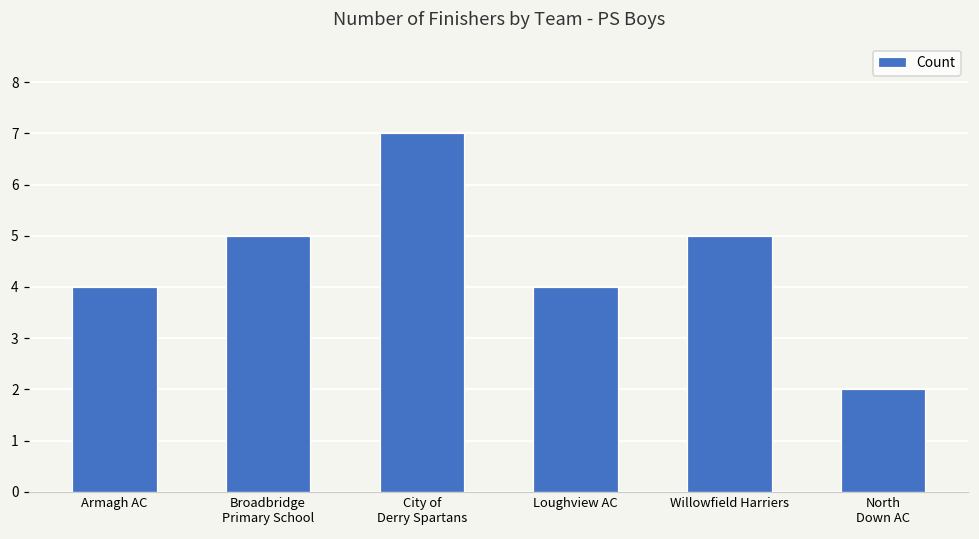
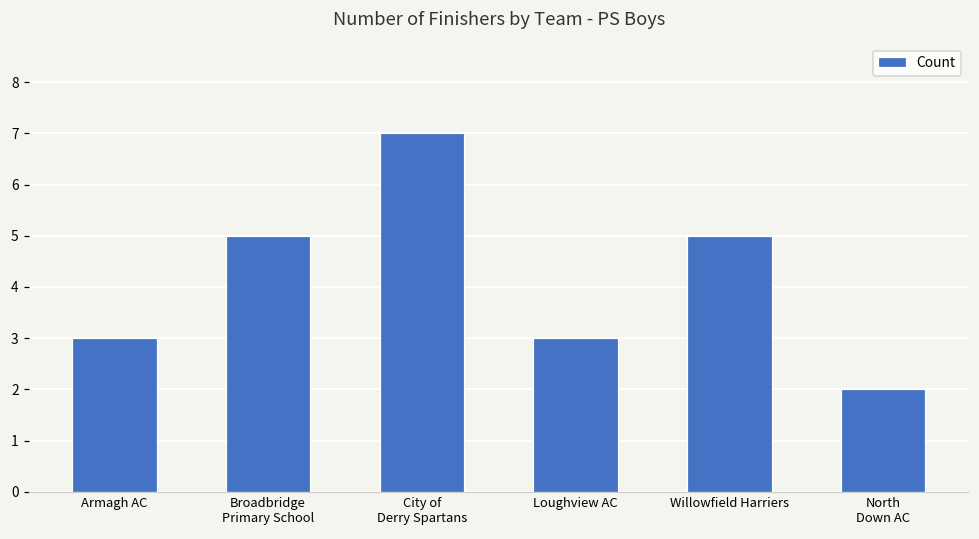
  {
-   "Armagh AC": 4,
+   "Armagh AC": 3,
    "Broadbridge Primary School": 5,
    "City of Derry Spartans": 7,
-   "Loughview AC": 4,
+   "Loughview AC": 3,
    "Willowfield Harriers": 5,
    "North Down AC": 2
  }
